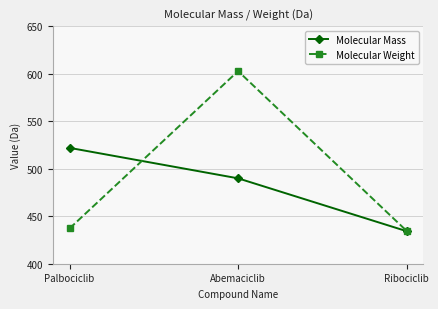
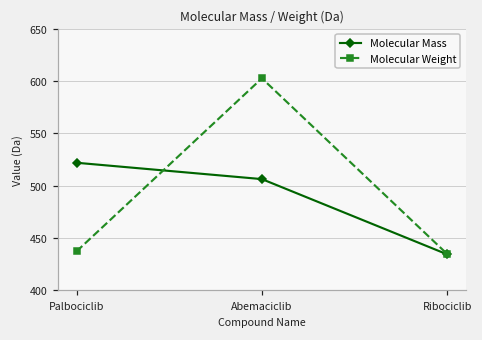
  {
    "Molecular Mass": {
      "Palbociclib": 520,
-     "Abemaciclib": 490
+     "Abemaciclib": 510
    },
    "Molecular Weight": {
      "Palbociclib": 440,
      "Abemaciclib": 600
    }
  }
